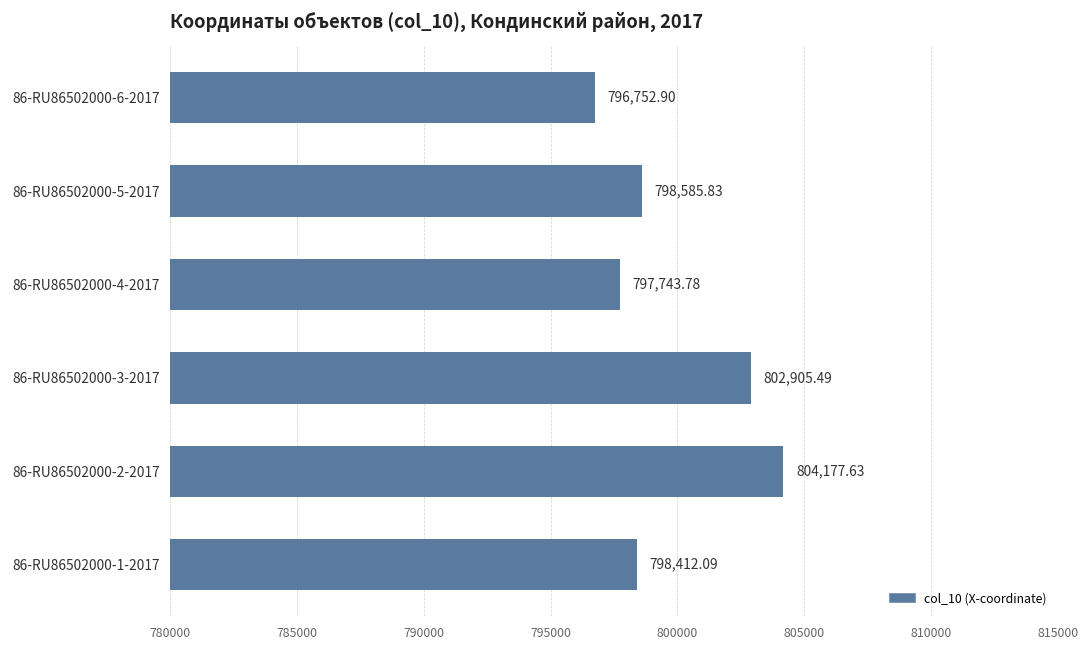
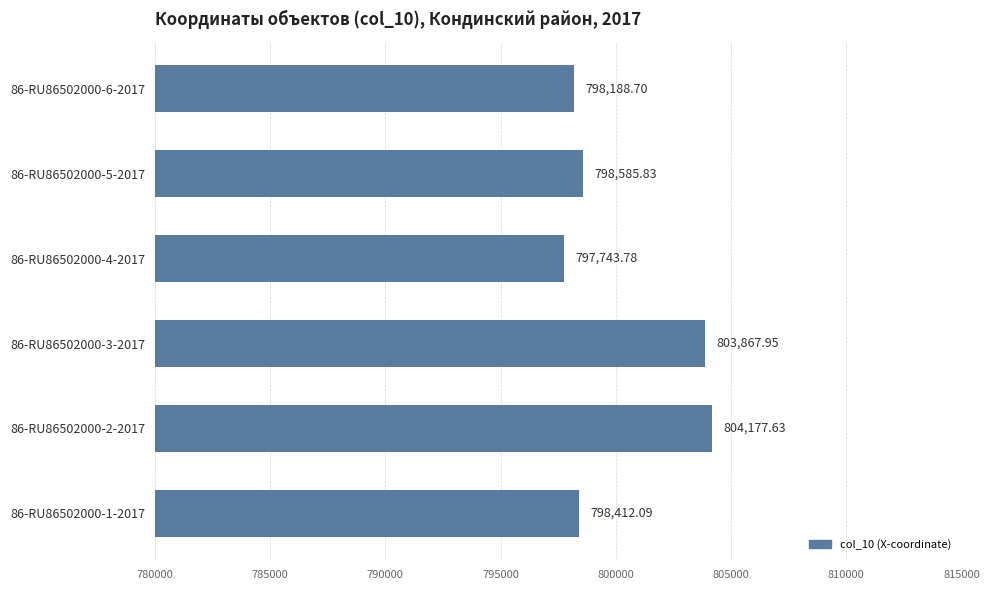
  {
-   "86-RU86502000-6-2017": "796,752.90",
+   "86-RU86502000-6-2017": "798,188.70",
    "86-RU86502000-5-2017": "798,585.83",
    "86-RU86502000-4-2017": "797,743.78",
-   "86-RU86502000-3-2017": "802,905.49",
+   "86-RU86502000-3-2017": "803,867.95",
    "86-RU86502000-2-2017": "804,177.63",
    "86-RU86502000-1-2017": "798,412.09"
  }
